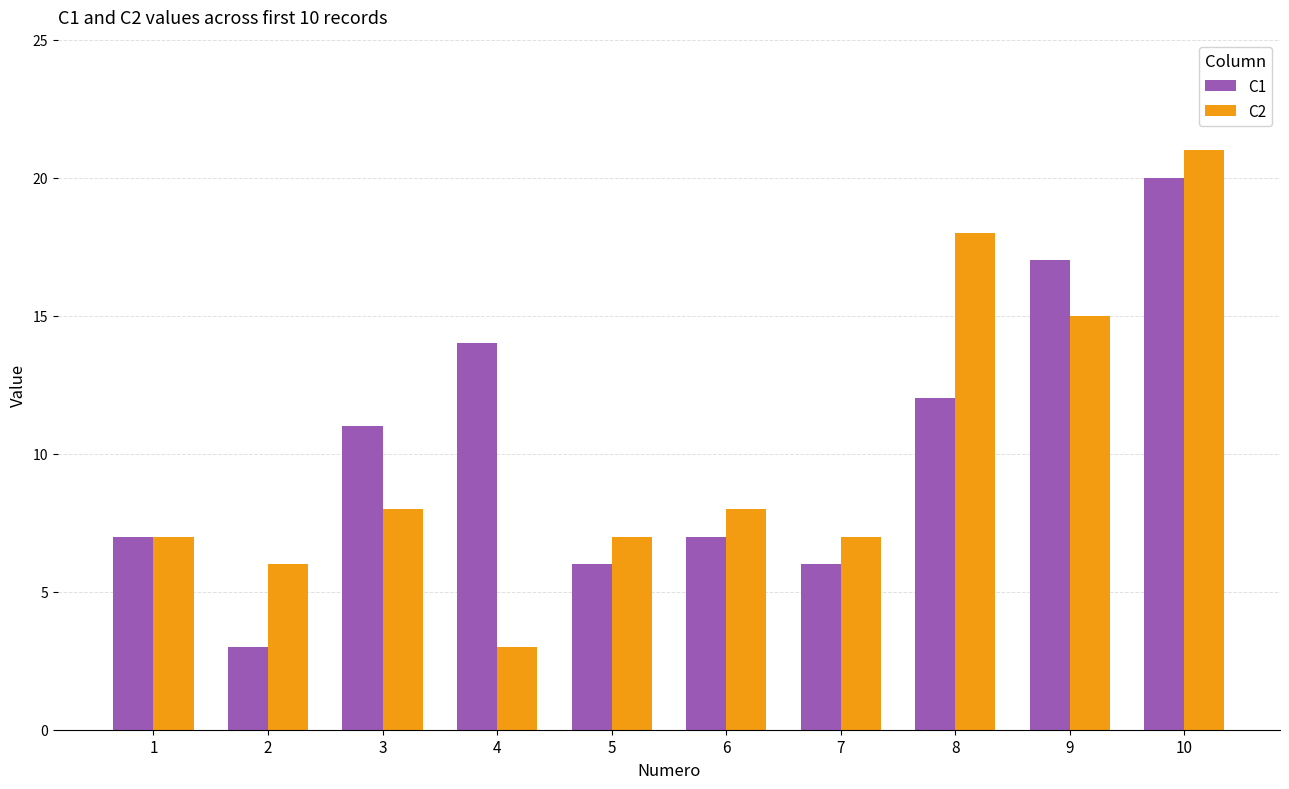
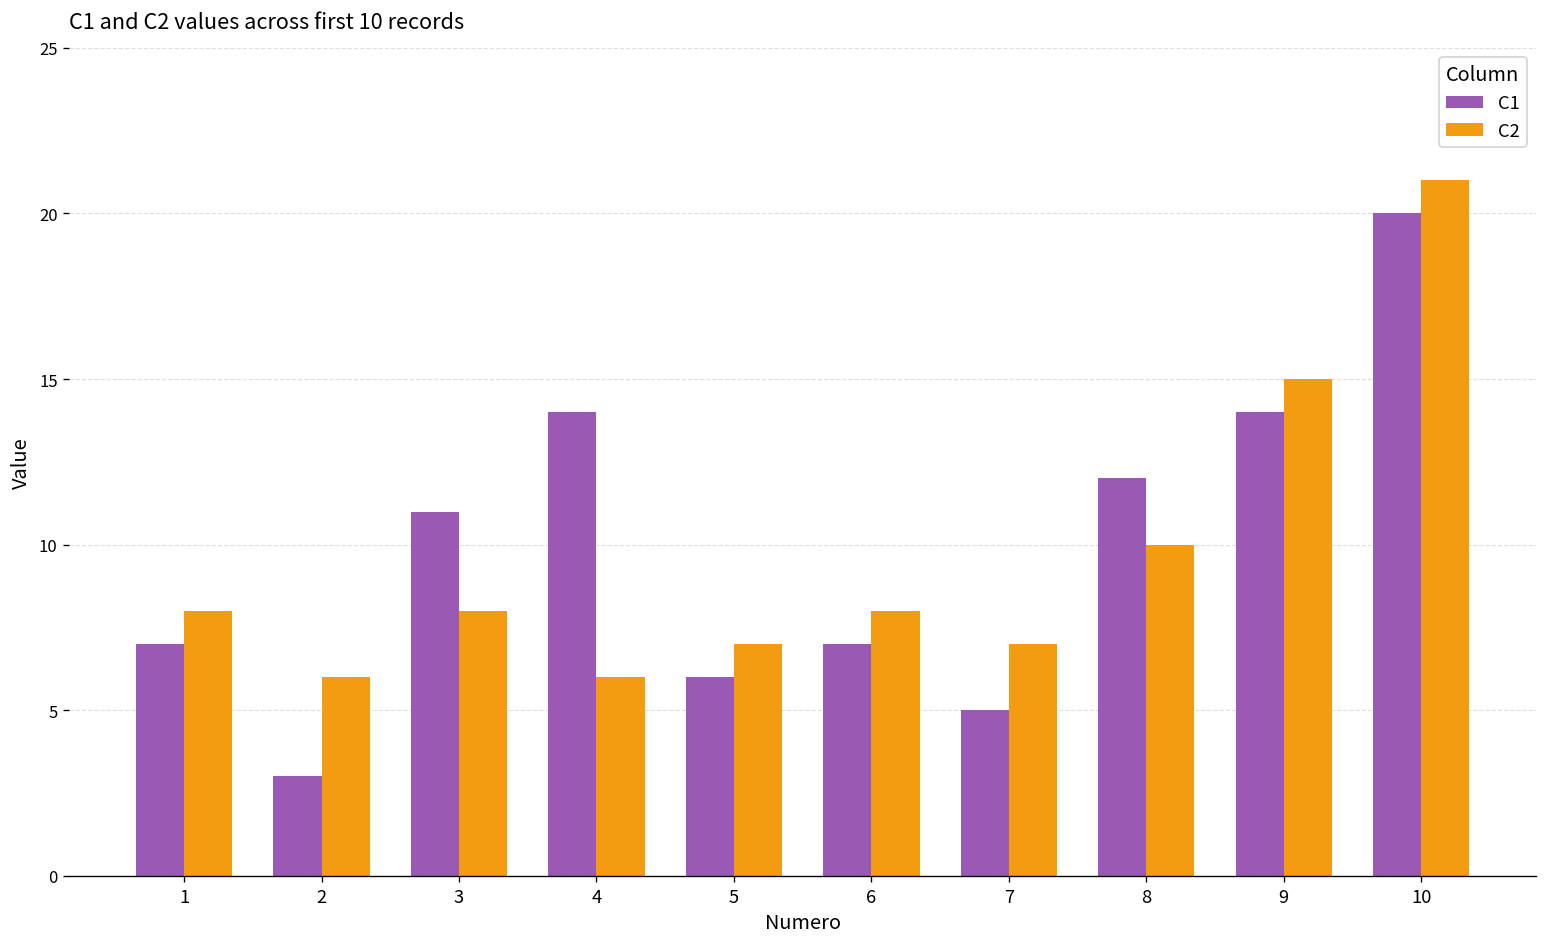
  {
    "C1": {
      "1": 7,
      "2": 3,
      "3": 11,
      "4": 14,
      "5": 6,
      "6": 7,
-     "7": 6,
+     "7": 5,
      "8": 12,
-     "9": 17,
+     "9": 14,
      "10": 20
    },
    "C2": {
-     "1": 7,
+     "1": 8,
      "2": 6,
      "3": 8,
-     "4": 3,
+     "4": 6,
      "5": 7,
      "6": 8,
      "7": 7,
-     "8": 18,
+     "8": 10,
      "9": 15,
      "10": 21
    }
  }
